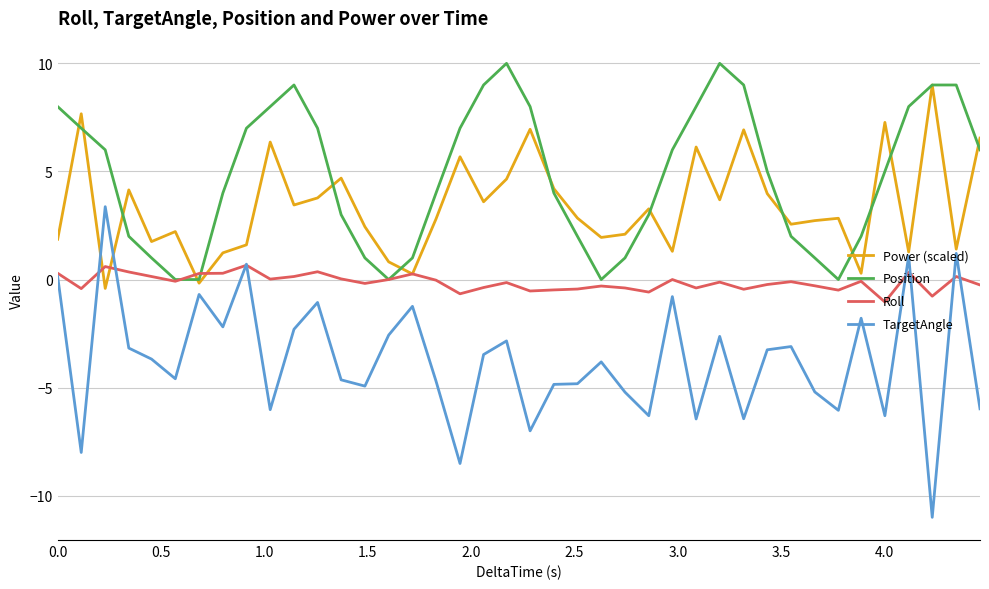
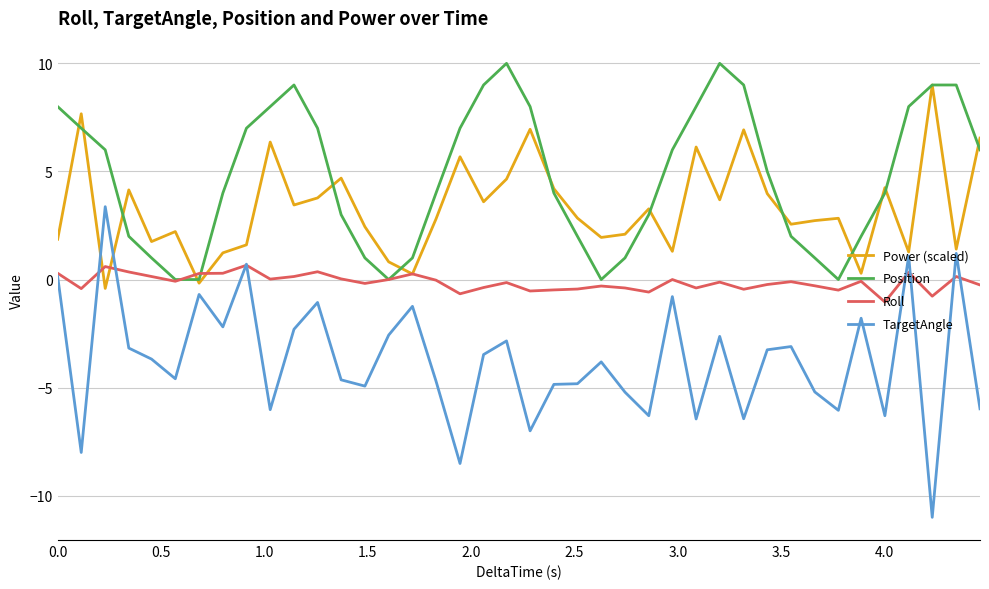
  {
    "Power (scaled)": {
      "0.0": 1.9,
-     "4.0": 7.3
+     "4.0": 4.3
    },
    "Position": {
      "0.0": 8,
-     "4.0": 5
+     "4.0": 4
    },
    "Roll": {
      "0.0": 0.3,
      "4.0": -1.0
    },
    "TargetAngle": {
      "0.0": 0.1,
      "4.0": -6.3
    }
  }
